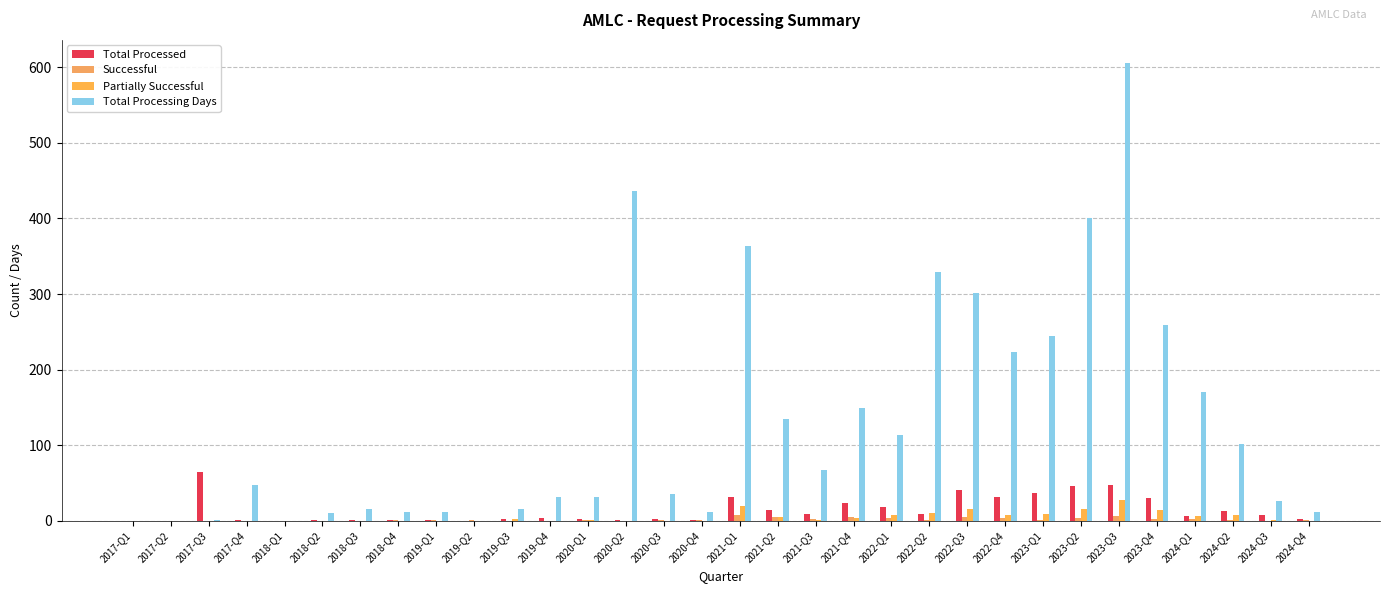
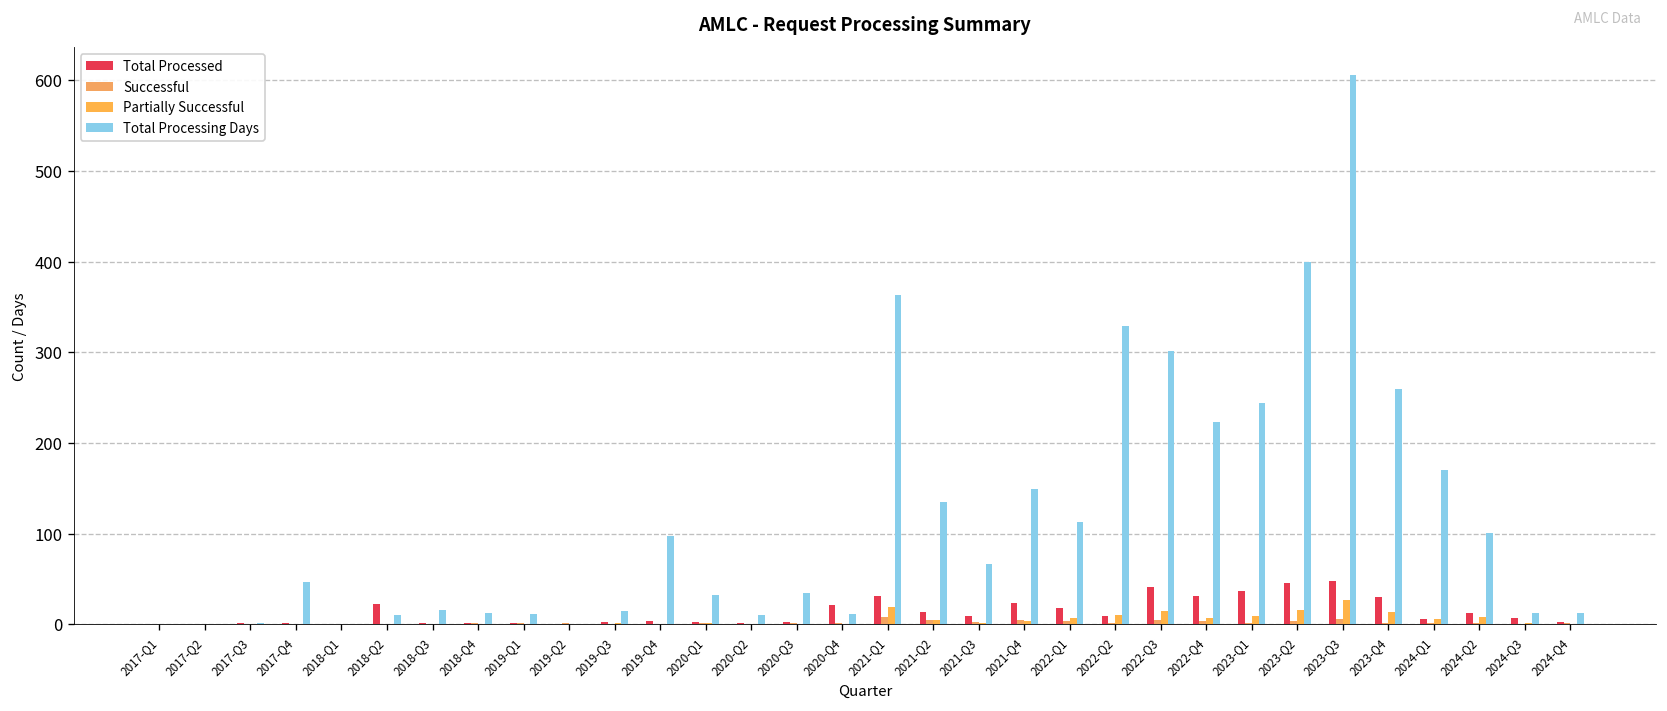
  {
    "Total Processed": {
      "2017-Q1": 0,
      "2017-Q2": 0,
-     "2017-Q3": 60,
+     "2017-Q3": 0,
      "2018-Q1": 0,
-     "2018-Q2": 0,
+     "2018-Q2": 20,
      "2019-Q2": 0,
      "2019-Q4": 0,
-     "2020-Q4": 0,
+     "2020-Q4": 20,
      "2021-Q1": 30,
      "2021-Q2": 10,
      "2021-Q3": 10,
      "2021-Q4": 20,
      "2022-Q1": 20,
      "2022-Q2": 10,
      "2022-Q3": 40,
      "2022-Q4": 30,
      "2023-Q1": 40,
      "2023-Q2": 50,
      "2023-Q3": 50,
      "2023-Q4": 30,
      "2024-Q1": 10,
      "2024-Q2": 10,
      "2024-Q3": 10
    },
    "Total Processing Days": {
      "2017-Q1": 0,
      "2017-Q2": 0,
      "2017-Q4": 50,
      "2018-Q1": 0,
      "2018-Q2": 10,
      "2018-Q3": 20,
      "2018-Q4": 10,
      "2019-Q1": 10,
      "2019-Q2": 0,
      "2019-Q3": 20,
-     "2019-Q4": 30,
+     "2019-Q4": 100,
      "2020-Q1": 30,
-     "2020-Q2": 440,
+     "2020-Q2": 10,
      "2020-Q3": 40,
      "2020-Q4": 10,
      "2021-Q1": 360,
      "2021-Q2": 140,
      "2021-Q3": 70,
      "2021-Q4": 150,
      "2022-Q1": 110,
      "2022-Q2": 330,
      "2022-Q3": 300,
      "2022-Q4": 220,
      "2023-Q1": 240,
      "2023-Q2": 400,
      "2023-Q3": 610,
      "2023-Q4": 260,
      "2024-Q1": 170,
      "2024-Q2": 100,
-     "2024-Q3": 30,
+     "2024-Q3": 10,
      "2024-Q4": 10
    }
  }
